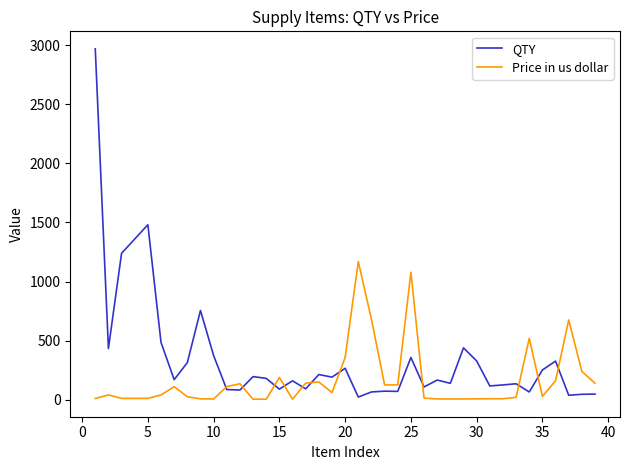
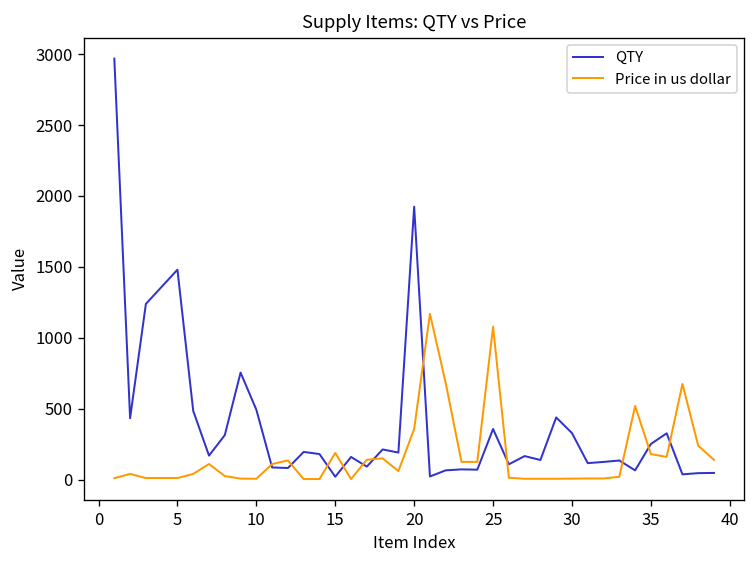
  {
    "QTY": {
      "5": 1480,
-     "10": 370,
-     "15": 90,
-     "20": 270,
+     "10": 490,
+     "15": 20,
+     "20": 1920,
      "25": 360,
      "30": 330,
      "35": 250
    },
    "Price in us dollar": {
      "5": 10,
      "10": 10,
      "15": 190,
      "20": 360,
      "25": 1080,
      "30": 10,
-     "35": 30
+     "35": 180
    }
  }
